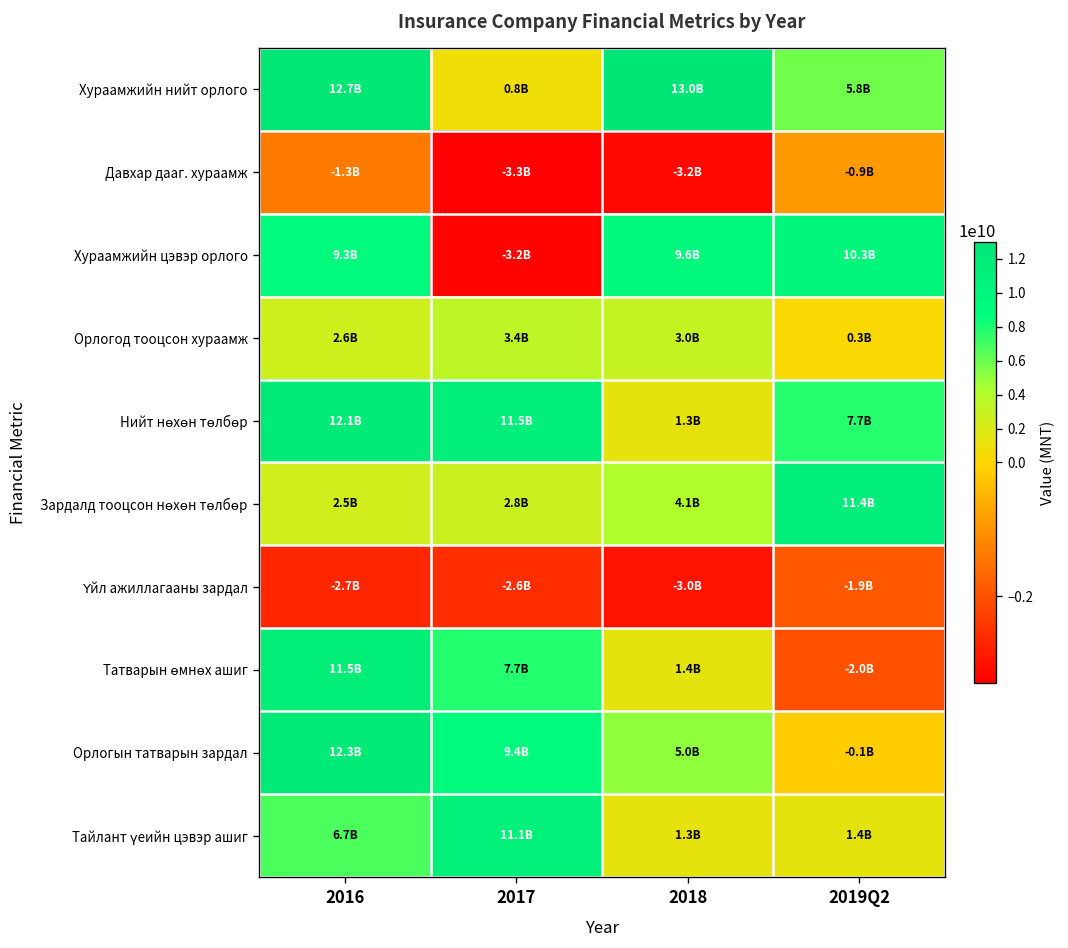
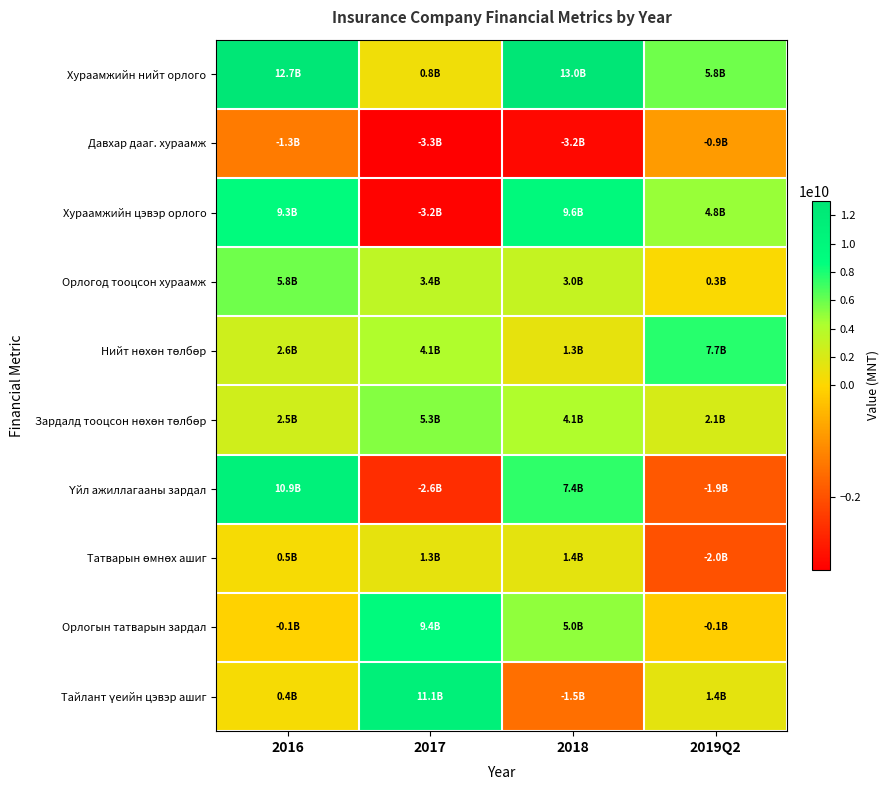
  {
    "Хураамжийн нийт орлого": {
      "2016": "12.7B",
      "2017": "0.8B",
      "2018": "13.0B",
      "2019Q2": "5.8B"
    },
    "Давхар дааг. хураамж": {
      "2016": "-1.3B",
      "2017": "-3.3B",
      "2018": "-3.2B",
      "2019Q2": "-0.9B"
    },
    "Хураамжийн цэвэр орлого": {
      "2016": "9.3B",
      "2017": "-3.2B",
      "2018": "9.6B",
-     "2019Q2": "10.3B"
+     "2019Q2": "4.8B"
    },
    "Орлогод тооцсон хураамж": {
-     "2016": "2.6B",
+     "2016": "5.8B",
      "2017": "3.4B",
      "2018": "3.0B",
      "2019Q2": "0.3B"
    },
    "Нийт нөхөн төлбөр": {
-     "2016": "12.1B",
-     "2017": "11.5B",
+     "2016": "2.6B",
+     "2017": "4.1B",
      "2018": "1.3B",
      "2019Q2": "7.7B"
    },
    "Зардалд тооцсон нөхөн төлбөр": {
      "2016": "2.5B",
-     "2017": "2.8B",
+     "2017": "5.3B",
      "2018": "4.1B",
-     "2019Q2": "11.4B"
+     "2019Q2": "2.1B"
    },
    "Үйл ажиллагааны зардал": {
-     "2016": "-2.7B",
+     "2016": "10.9B",
      "2017": "-2.6B",
-     "2018": "-3.0B",
+     "2018": "7.4B",
      "2019Q2": "-1.9B"
    },
    "Татварын өмнөх ашиг": {
-     "2016": "11.5B",
-     "2017": "7.7B",
+     "2016": "0.5B",
+     "2017": "1.3B",
      "2018": "1.4B",
      "2019Q2": "-2.0B"
    },
    "Орлогын татварын зардал": {
-     "2016": "12.3B",
+     "2016": "-0.1B",
      "2017": "9.4B",
      "2018": "5.0B",
      "2019Q2": "-0.1B"
    },
    "Тайлант үеийн цэвэр ашиг": {
-     "2016": "6.7B",
+     "2016": "0.4B",
      "2017": "11.1B",
-     "2018": "1.3B",
+     "2018": "-1.5B",
      "2019Q2": "1.4B"
    }
  }
